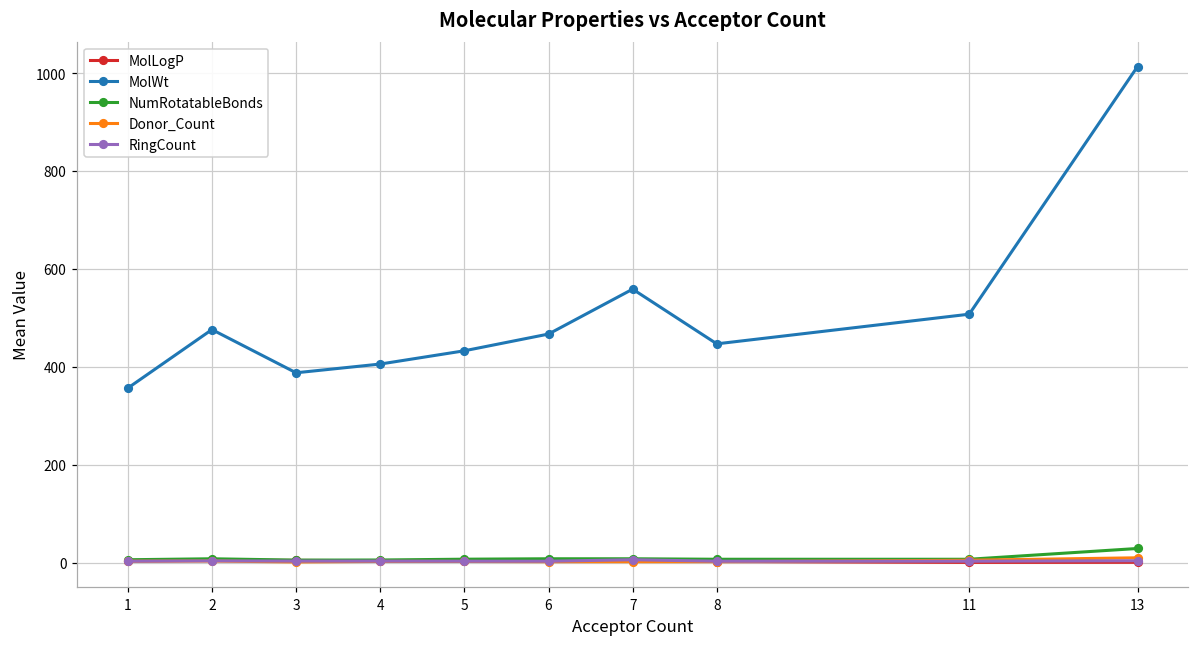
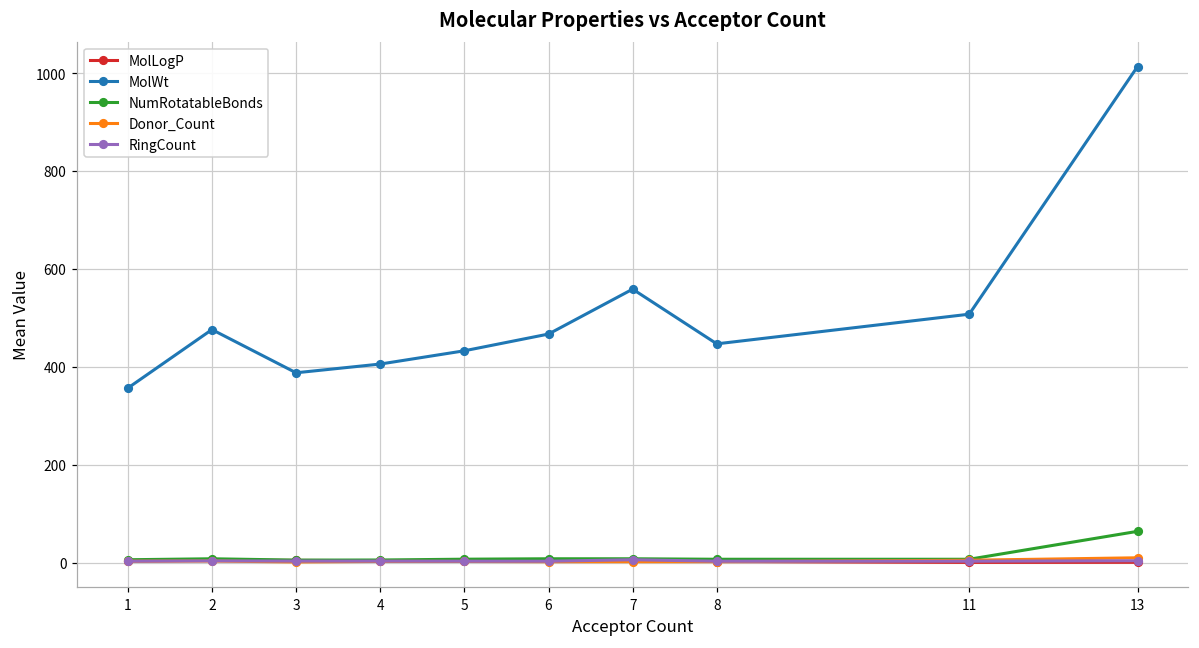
  {
    "MolWt": {
      "1": 360,
      "2": 480,
      "3": 390,
      "4": 410,
      "5": 430,
      "6": 470,
      "7": 560,
      "8": 450,
      "11": 510,
      "13": 1010
    },
    "NumRotatableBonds": {
-     "13": 30
+     "13": 60
    },
    "Donor_Count": {
      "13": 10
    }
  }
